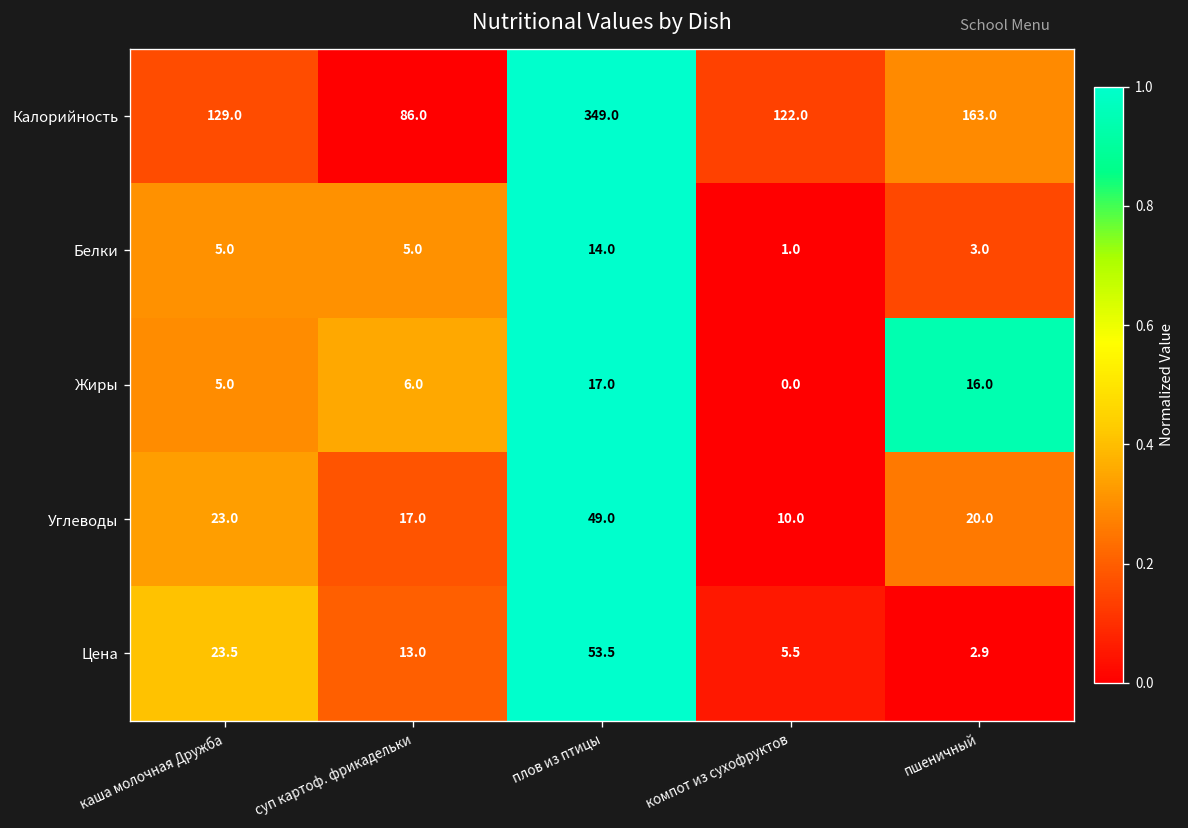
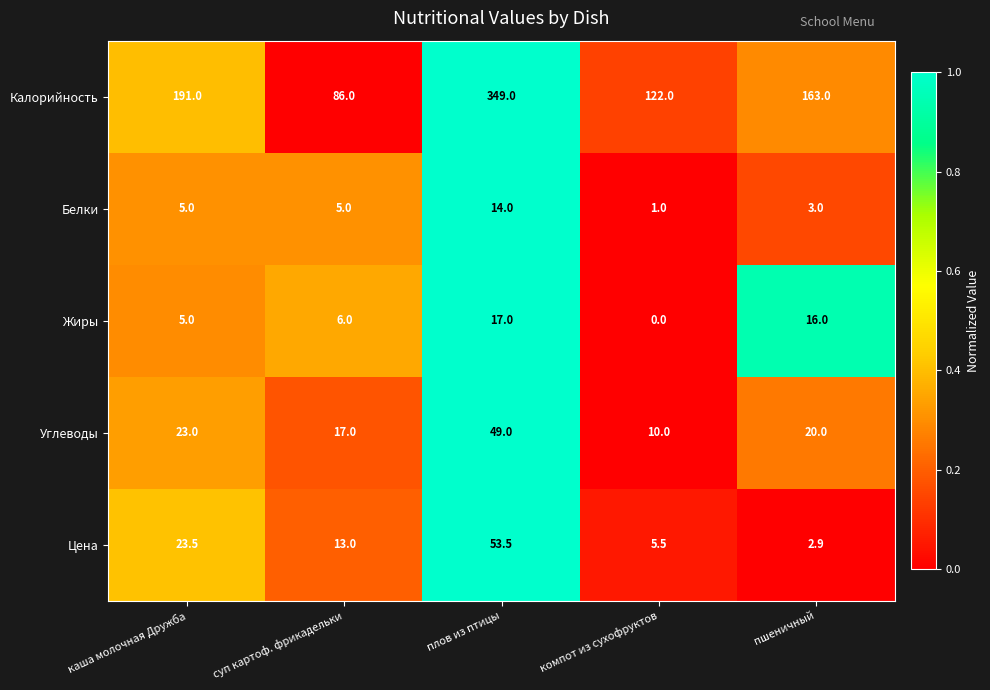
  {
    "Калорийность": {
-     "каша молочная Дружба": 129.0,
+     "каша молочная Дружба": 191.0,
      "суп картоф. фрикадельки": 86.0,
      "плов из птицы": 349.0,
      "компот из сухофруктов": 122.0,
      "пшеничный": 163.0
    },
    "Белки": {
      "каша молочная Дружба": 5.0,
      "суп картоф. фрикадельки": 5.0,
      "плов из птицы": 14.0,
      "компот из сухофруктов": 1.0,
      "пшеничный": 3.0
    },
    "Жиры": {
      "каша молочная Дружба": 5.0,
      "суп картоф. фрикадельки": 6.0,
      "плов из птицы": 17.0,
      "компот из сухофруктов": 0.0,
      "пшеничный": 16.0
    },
    "Углеводы": {
      "каша молочная Дружба": 23.0,
      "суп картоф. фрикадельки": 17.0,
      "плов из птицы": 49.0,
      "компот из сухофруктов": 10.0,
      "пшеничный": 20.0
    },
    "Цена": {
      "каша молочная Дружба": 23.5,
      "суп картоф. фрикадельки": 13.0,
      "плов из птицы": 53.5,
      "компот из сухофруктов": 5.5,
      "пшеничный": 2.9
    }
  }
